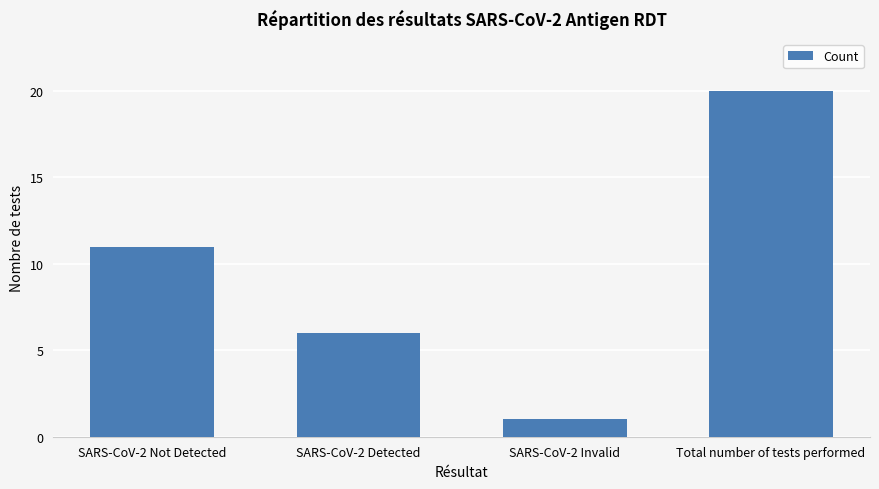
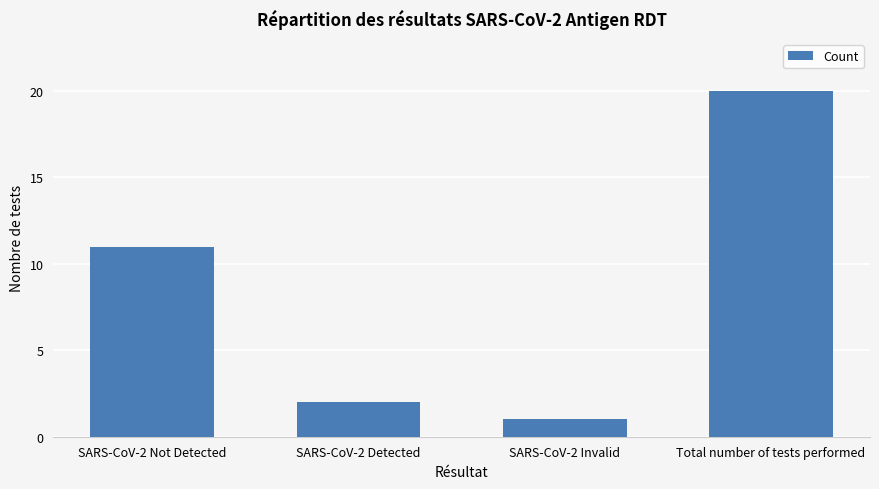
  {
    "SARS-CoV-2 Not Detected": 11,
-   "SARS-CoV-2 Detected": 6,
+   "SARS-CoV-2 Detected": 2,
    "SARS-CoV-2 Invalid": 1,
    "Total number of tests performed": 20
  }
